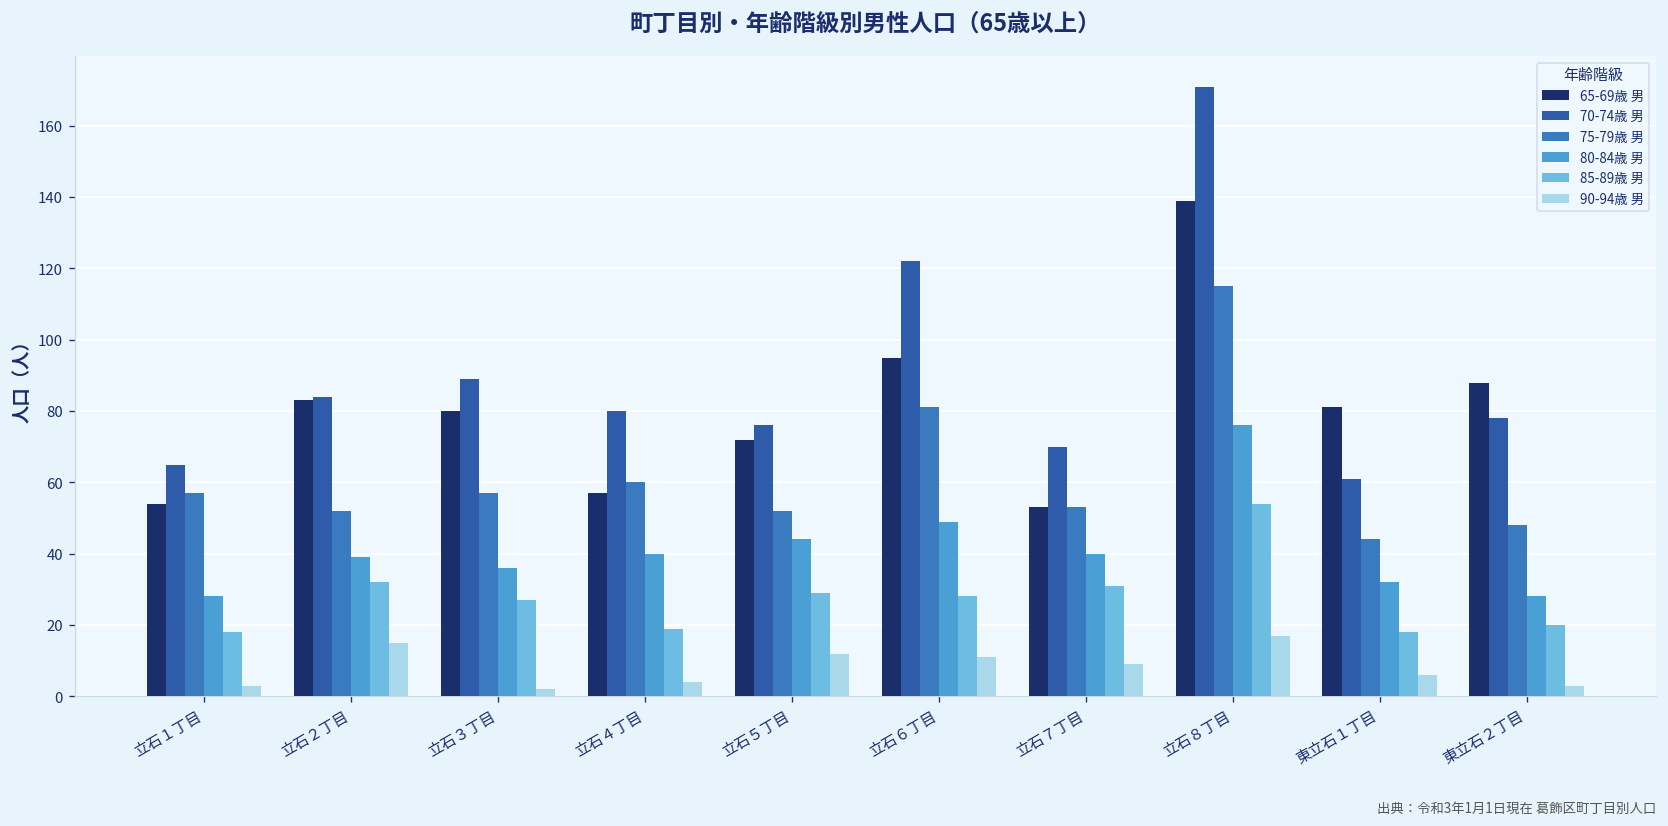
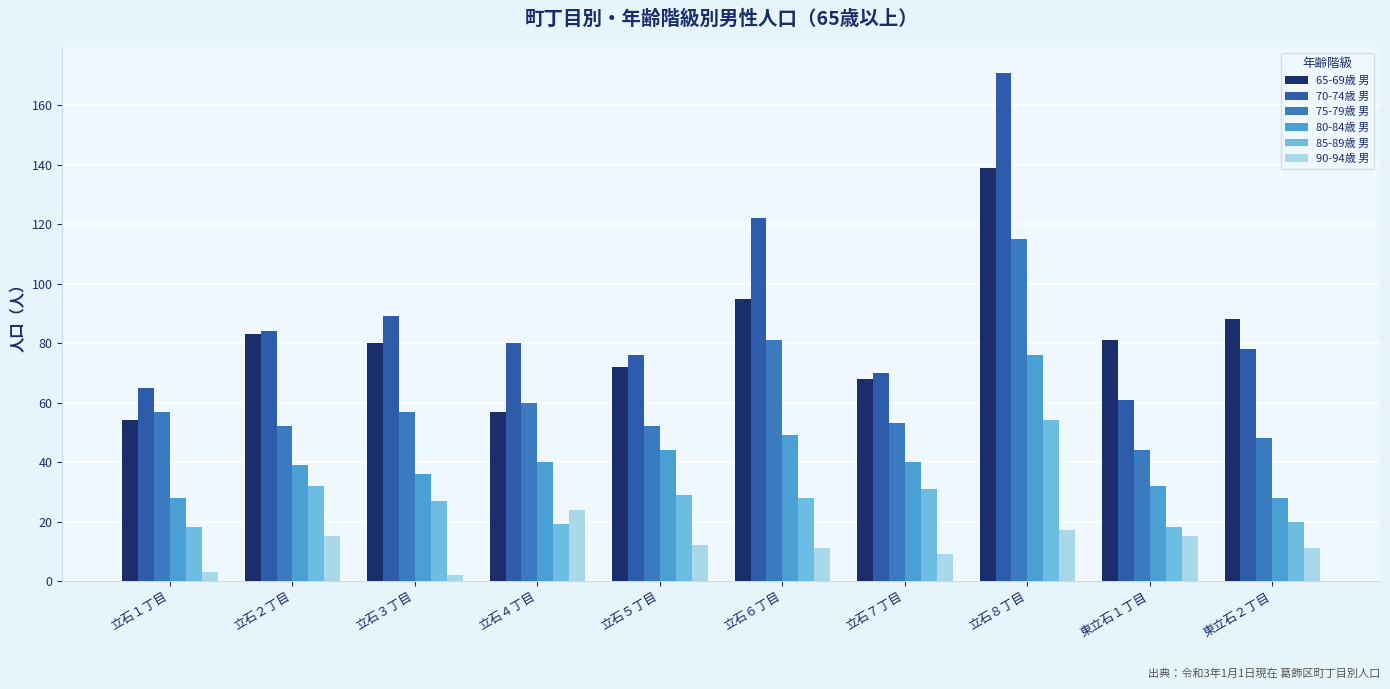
  {
    "65-69歳 男": {
      "立石１丁目": 54,
      "立石２丁目": 83,
      "立石３丁目": 80,
      "立石４丁目": 57,
      "立石５丁目": 72,
      "立石６丁目": 95,
-     "立石７丁目": 53,
+     "立石７丁目": 68,
      "立石８丁目": 139,
      "東立石１丁目": 81,
      "東立石２丁目": 88
    },
    "90-94歳 男": {
      "立石１丁目": 3,
      "立石２丁目": 15,
      "立石３丁目": 2,
-     "立石４丁目": 4,
+     "立石４丁目": 24,
      "立石５丁目": 12,
      "立石６丁目": 11,
      "立石７丁目": 9,
      "立石８丁目": 17,
-     "東立石１丁目": 6,
-     "東立石２丁目": 3
+     "東立石１丁目": 15,
+     "東立石２丁目": 11
    }
  }
